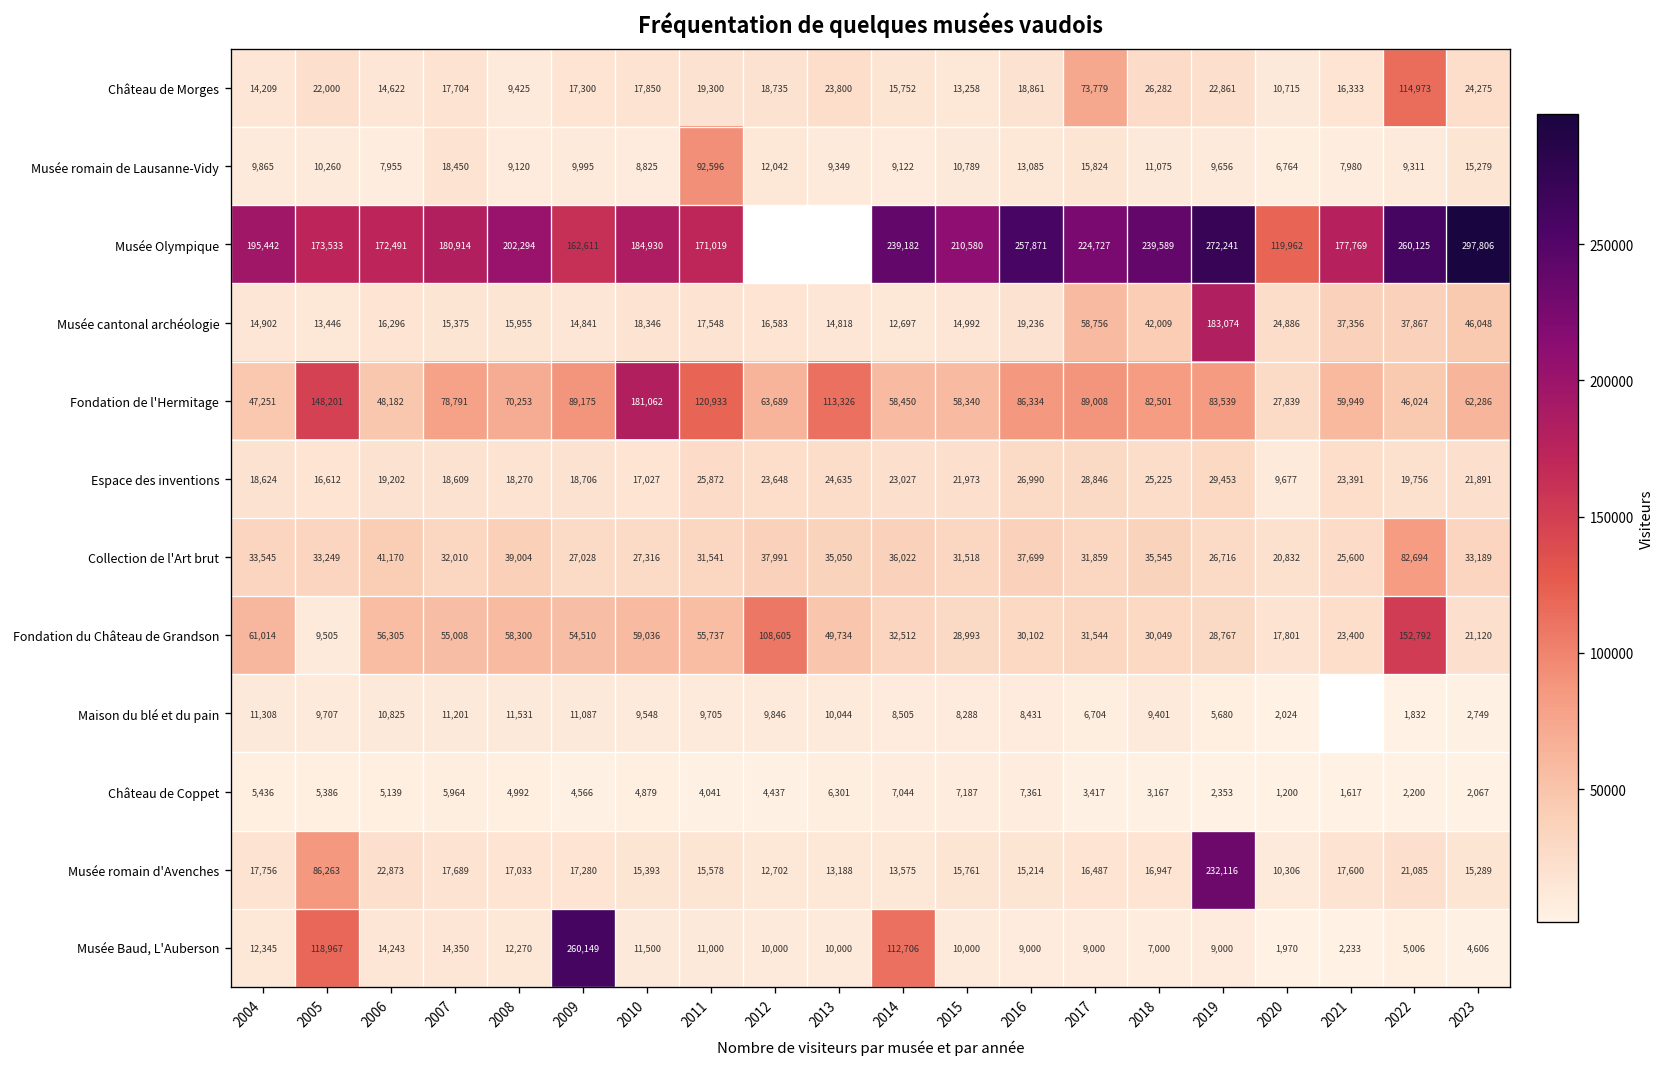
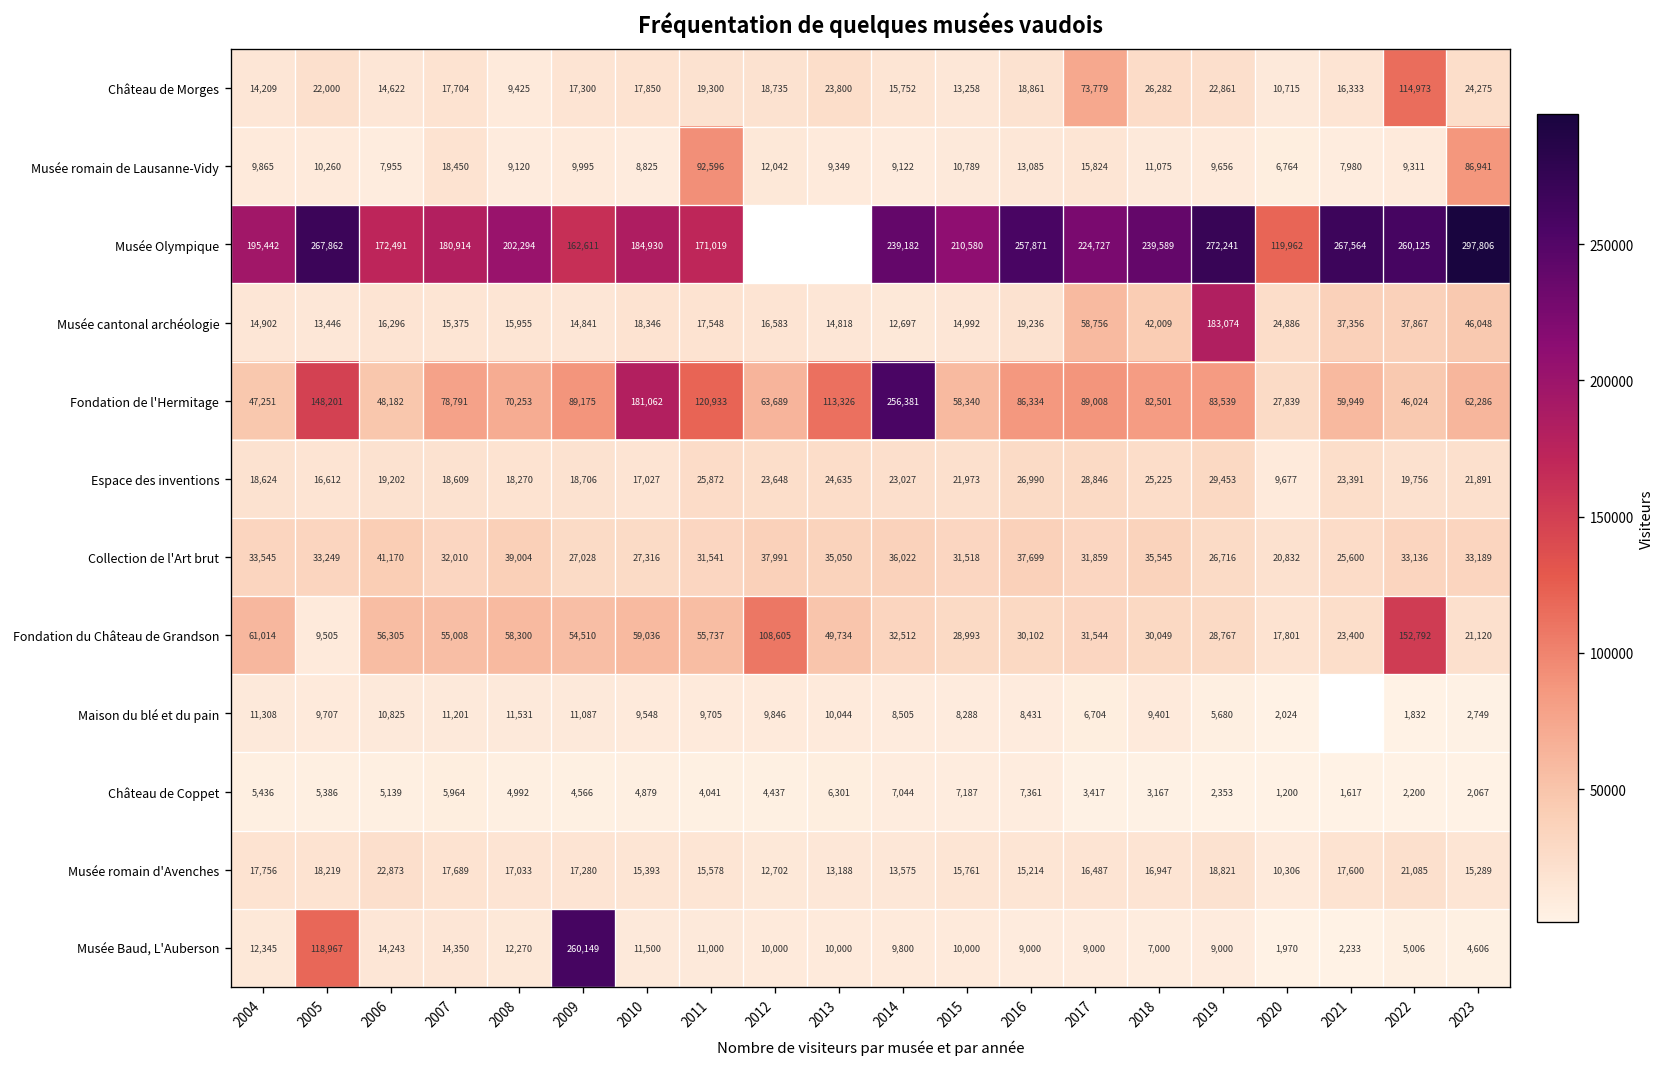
  {
    "Musée romain de Lausanne-Vidy": {
      "2004": "9,865",
      "2005": "10,260",
      "2006": "7,955",
      "2007": "18,450",
      "2008": "9,120",
      "2009": "9,995",
      "2010": "8,825",
      "2011": "92,596",
      "2012": "12,042",
      "2013": "9,349",
      "2014": "9,122",
      "2015": "10,789",
      "2016": "13,085",
      "2017": "15,824",
      "2018": "11,075",
      "2019": "9,656",
      "2020": "6,764",
      "2021": "7,980",
      "2022": "9,311",
-     "2023": "15,279"
+     "2023": "86,941"
    },
    "Musée Olympique": {
      "2004": "195,442",
-     "2005": "173,533",
+     "2005": "267,862",
      "2006": "172,491",
      "2007": "180,914",
      "2008": "202,294",
      "2009": "162,611",
      "2010": "184,930",
      "2011": "171,019",
      "2014": "239,182",
      "2015": "210,580",
      "2016": "257,871",
      "2017": "224,727",
      "2018": "239,589",
      "2019": "272,241",
      "2020": "119,962",
-     "2021": "177,769",
+     "2021": "267,564",
      "2022": "260,125",
      "2023": "297,806"
    },
    "Fondation de l'Hermitage": {
      "2004": "47,251",
      "2005": "148,201",
      "2006": "48,182",
      "2007": "78,791",
      "2008": "70,253",
      "2009": "89,175",
      "2010": "181,062",
      "2011": "120,933",
      "2012": "63,689",
      "2013": "113,326",
-     "2014": "58,450",
+     "2014": "256,381",
      "2015": "58,340",
      "2016": "86,334",
      "2017": "89,008",
      "2018": "82,501",
      "2019": "83,539",
      "2020": "27,839",
      "2021": "59,949",
      "2022": "46,024",
      "2023": "62,286"
    },
    "Collection de l'Art brut": {
      "2004": "33,545",
      "2005": "33,249",
      "2006": "41,170",
      "2007": "32,010",
      "2008": "39,004",
      "2009": "27,028",
      "2010": "27,316",
      "2011": "31,541",
      "2012": "37,991",
      "2013": "35,050",
      "2014": "36,022",
      "2015": "31,518",
      "2016": "37,699",
      "2017": "31,859",
      "2018": "35,545",
      "2019": "26,716",
      "2020": "20,832",
      "2021": "25,600",
-     "2022": "82,694",
+     "2022": "33,136",
      "2023": "33,189"
    },
    "Musée romain d'Avenches": {
      "2004": "17,756",
-     "2005": "86,263",
+     "2005": "18,219",
      "2006": "22,873",
      "2007": "17,689",
      "2008": "17,033",
      "2009": "17,280",
      "2010": "15,393",
      "2011": "15,578",
      "2012": "12,702",
      "2013": "13,188",
      "2014": "13,575",
      "2015": "15,761",
      "2016": "15,214",
      "2017": "16,487",
      "2018": "16,947",
-     "2019": "232,116",
+     "2019": "18,821",
      "2020": "10,306",
      "2021": "17,600",
      "2022": "21,085",
      "2023": "15,289"
    },
    "Musée Baud, L'Auberson": {
      "2004": "12,345",
      "2005": "118,967",
      "2006": "14,243",
      "2007": "14,350",
      "2008": "12,270",
      "2009": "260,149",
      "2010": "11,500",
      "2011": "11,000",
      "2012": "10,000",
      "2013": "10,000",
-     "2014": "112,706",
+     "2014": "9,800",
      "2015": "10,000",
      "2016": "9,000",
      "2017": "9,000",
      "2018": "7,000",
      "2019": "9,000",
      "2020": "1,970",
      "2021": "2,233",
      "2022": "5,006",
      "2023": "4,606"
    }
  }
